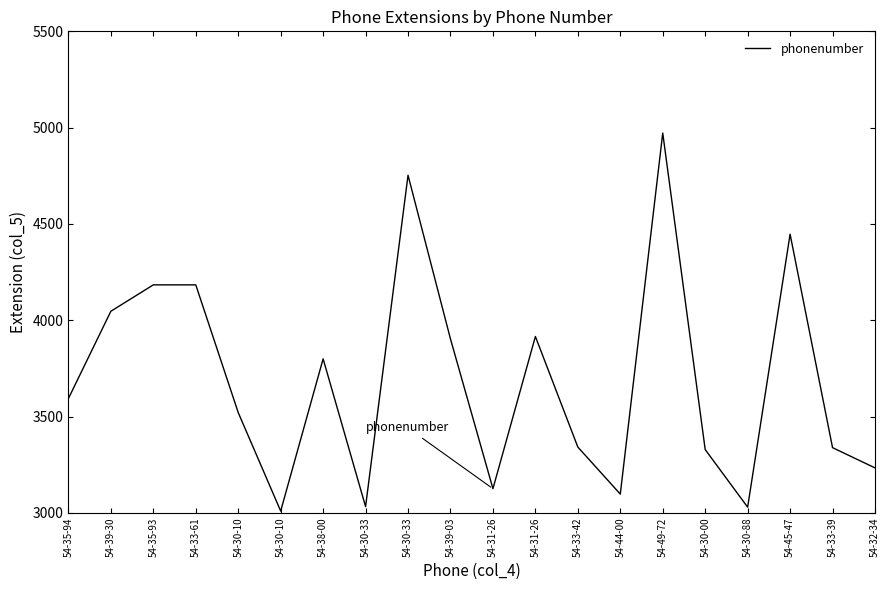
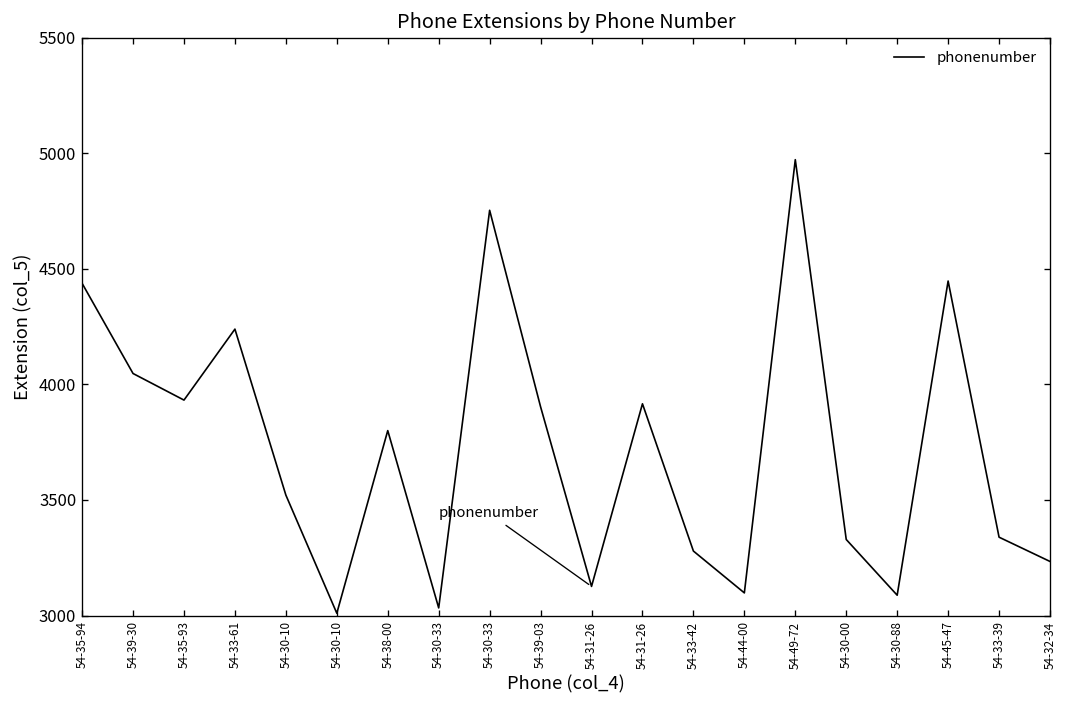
  {
-   "54-35-94": 3590,
+   "54-35-94": 4440,
    "54-39-30": 4050,
-   "54-35-93": 4180,
-   "54-33-61": 4180,
+   "54-35-93": 3930,
+   "54-33-61": 4240,
    "54-38-00": 3800,
    "54-39-03": 3900,
-   "54-33-42": 3340,
+   "54-33-42": 3280,
    "54-44-00": 3100,
    "54-49-72": 4970,
    "54-30-00": 3330,
-   "54-30-88": 3030,
+   "54-30-88": 3090,
    "54-45-47": 4450,
    "54-33-39": 3340,
    "54-32-34": 3230
  }
